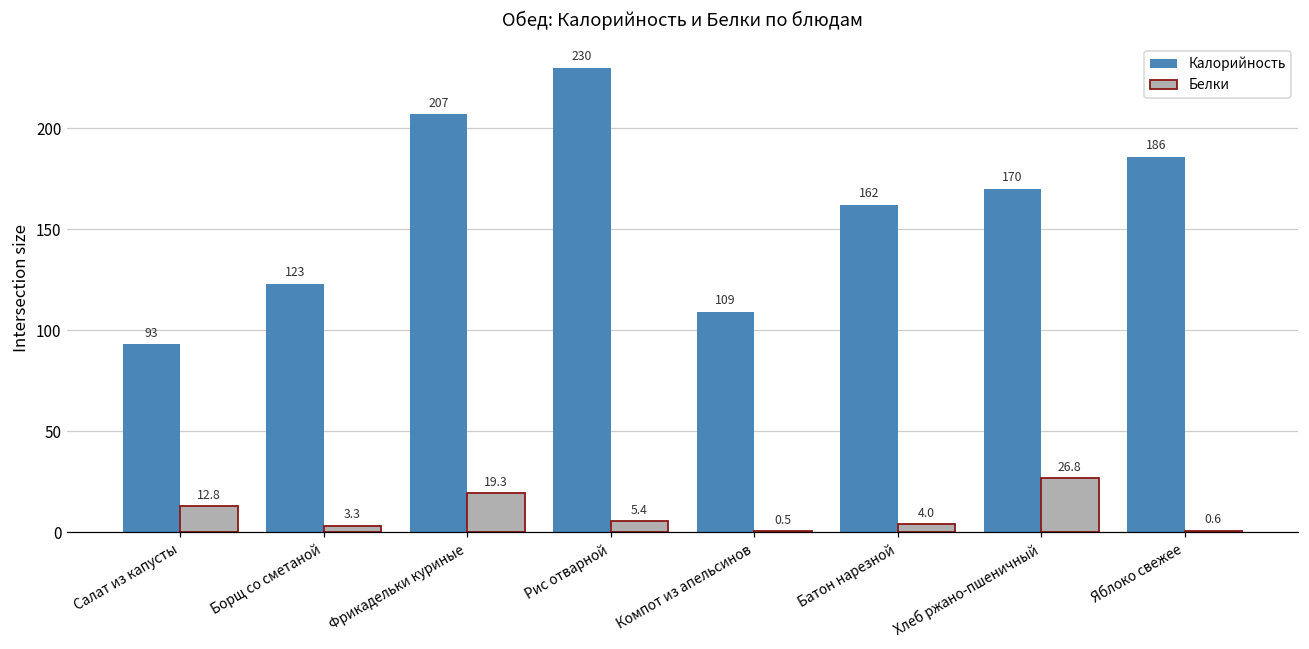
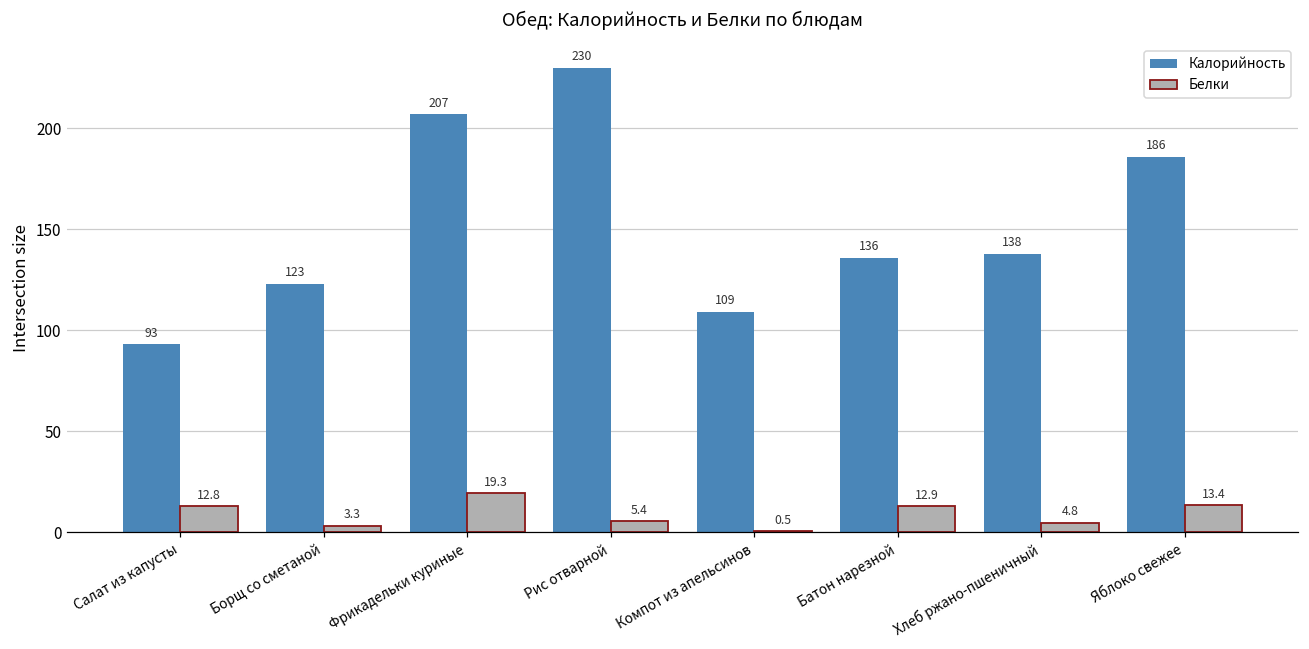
  {
    "Калорийность": {
      "Салат из капусты": 93,
      "Борщ со сметаной": 123,
      "Фрикадельки куриные": 207,
      "Рис отварной": 230,
      "Компот из апельсинов": 109,
-     "Батон нарезной": 162,
-     "Хлеб ржано-пшеничный": 170,
+     "Батон нарезной": 136,
+     "Хлеб ржано-пшеничный": 138,
      "Яблоко свежее": 186
    },
    "Белки": {
      "Салат из капусты": 12.8,
      "Борщ со сметаной": 3.3,
      "Фрикадельки куриные": 19.3,
      "Рис отварной": 5.4,
      "Компот из апельсинов": 0.5,
-     "Батон нарезной": 4.0,
-     "Хлеб ржано-пшеничный": 26.8,
-     "Яблоко свежее": 0.6
+     "Батон нарезной": 12.9,
+     "Хлеб ржано-пшеничный": 4.8,
+     "Яблоко свежее": 13.4
    }
  }
